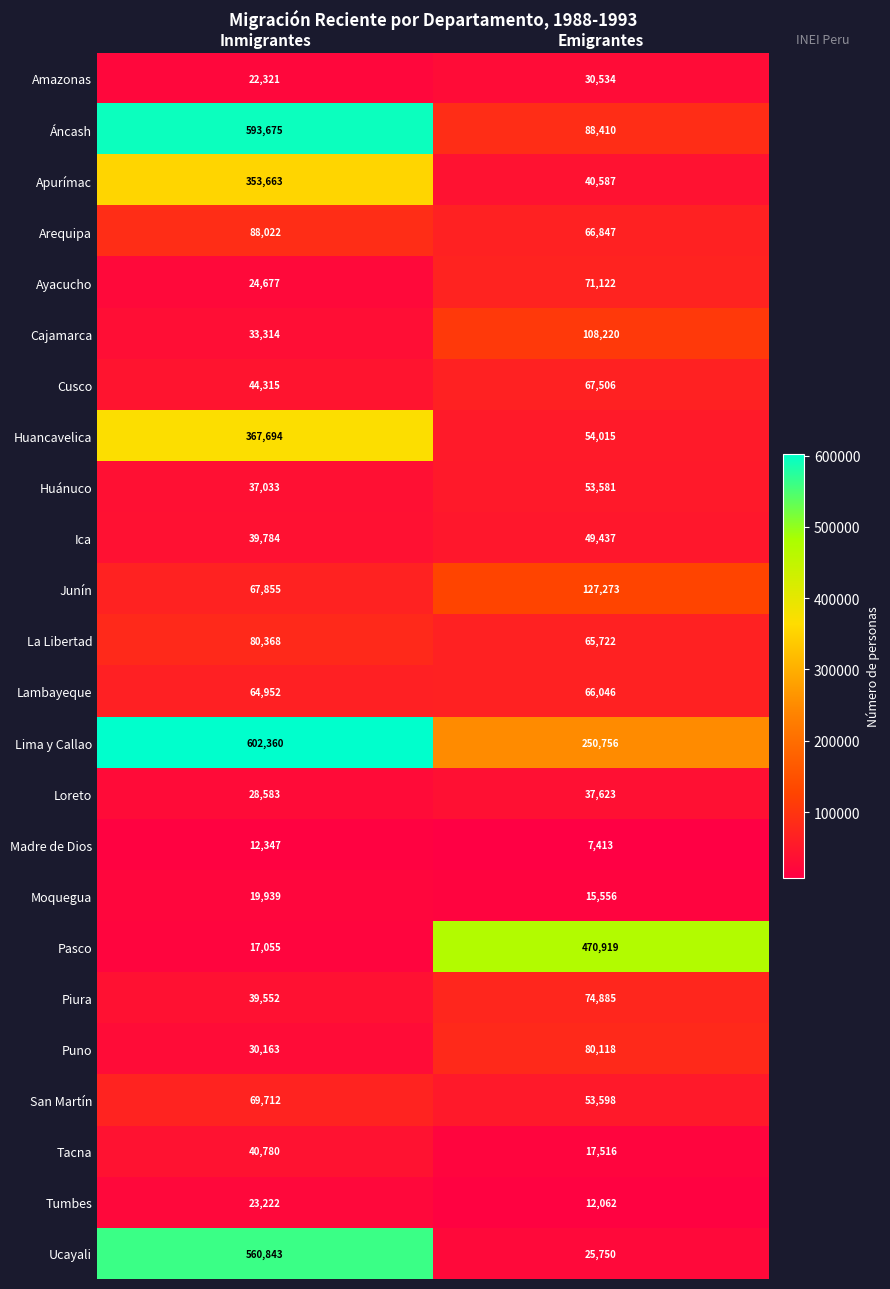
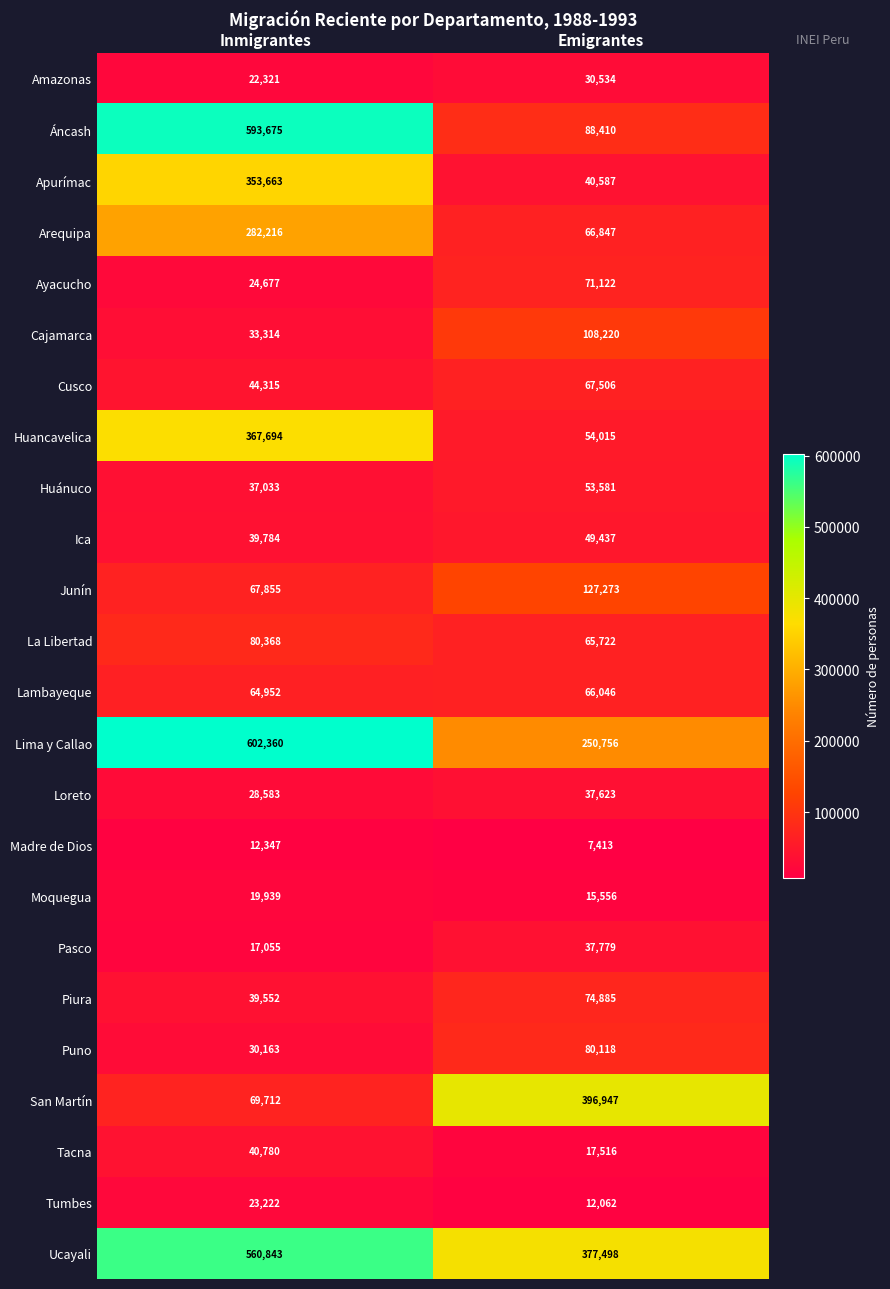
  {
    "Amazonas": {
      "Inmigrantes": "22,321",
      "Emigrantes": "30,534"
    },
    "Áncash": {
      "Inmigrantes": "593,675",
      "Emigrantes": "88,410"
    },
    "Apurímac": {
      "Inmigrantes": "353,663",
      "Emigrantes": "40,587"
    },
    "Arequipa": {
-     "Inmigrantes": "88,022",
+     "Inmigrantes": "282,216",
      "Emigrantes": "66,847"
    },
    "Ayacucho": {
      "Inmigrantes": "24,677",
      "Emigrantes": "71,122"
    },
    "Cajamarca": {
      "Inmigrantes": "33,314",
      "Emigrantes": "108,220"
    },
    "Cusco": {
      "Inmigrantes": "44,315",
      "Emigrantes": "67,506"
    },
    "Huancavelica": {
      "Inmigrantes": "367,694",
      "Emigrantes": "54,015"
    },
    "Huánuco": {
      "Inmigrantes": "37,033",
      "Emigrantes": "53,581"
    },
    "Ica": {
      "Inmigrantes": "39,784",
      "Emigrantes": "49,437"
    },
    "Junín": {
      "Inmigrantes": "67,855",
      "Emigrantes": "127,273"
    },
    "La Libertad": {
      "Inmigrantes": "80,368",
      "Emigrantes": "65,722"
    },
    "Lambayeque": {
      "Inmigrantes": "64,952",
      "Emigrantes": "66,046"
    },
    "Lima y Callao": {
      "Inmigrantes": "602,360",
      "Emigrantes": "250,756"
    },
    "Loreto": {
      "Inmigrantes": "28,583",
      "Emigrantes": "37,623"
    },
    "Madre de Dios": {
      "Inmigrantes": "12,347",
      "Emigrantes": "7,413"
    },
    "Moquegua": {
      "Inmigrantes": "19,939",
      "Emigrantes": "15,556"
    },
    "Pasco": {
      "Inmigrantes": "17,055",
-     "Emigrantes": "470,919"
+     "Emigrantes": "37,779"
    },
    "Piura": {
      "Inmigrantes": "39,552",
      "Emigrantes": "74,885"
    },
    "Puno": {
      "Inmigrantes": "30,163",
      "Emigrantes": "80,118"
    },
    "San Martín": {
      "Inmigrantes": "69,712",
-     "Emigrantes": "53,598"
+     "Emigrantes": "396,947"
    },
    "Tacna": {
      "Inmigrantes": "40,780",
      "Emigrantes": "17,516"
    },
    "Tumbes": {
      "Inmigrantes": "23,222",
      "Emigrantes": "12,062"
    },
    "Ucayali": {
      "Inmigrantes": "560,843",
-     "Emigrantes": "25,750"
+     "Emigrantes": "377,498"
    }
  }
